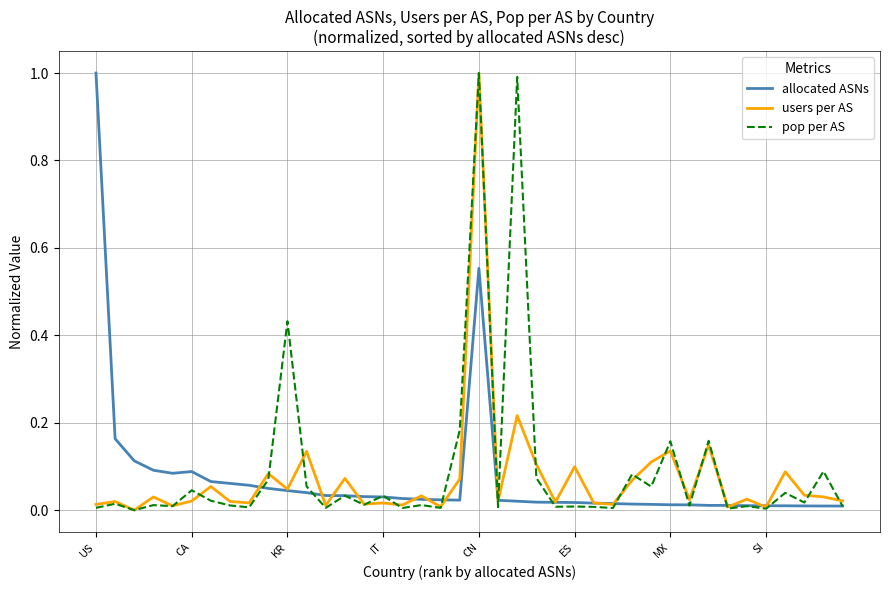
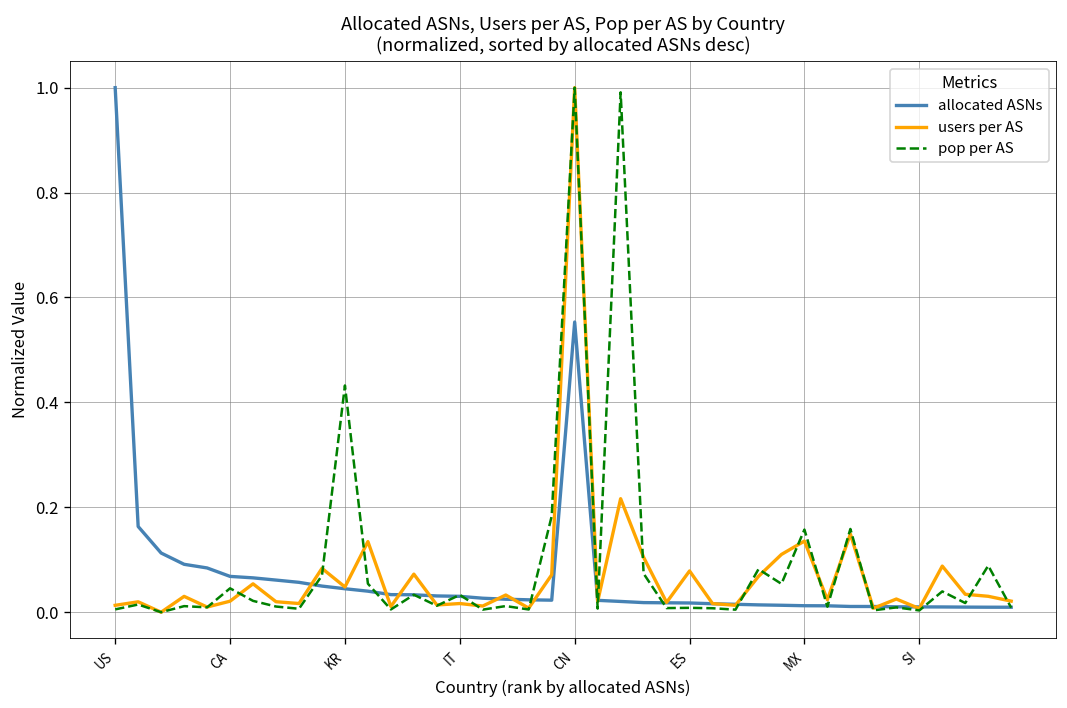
  {
    "allocated ASNs": {
      "US": 1.00,
-     "CA": 0.09,
+     "CA": 0.07,
      "CN": 0.55,
      "ES": 0.02,
      "MX": 0.01
    },
    "users per AS": {
      "US": 0.01,
      "CA": 0.02,
      "IT": 0.02,
-     "ES": 0.10,
+     "ES": 0.08,
      "MX": 0.14
    },
    "pop per AS": {
      "US": 0.01,
      "CA": 0.05,
      "KR": 0.43,
      "ES": 0.01,
      "MX": 0.16
    }
  }
